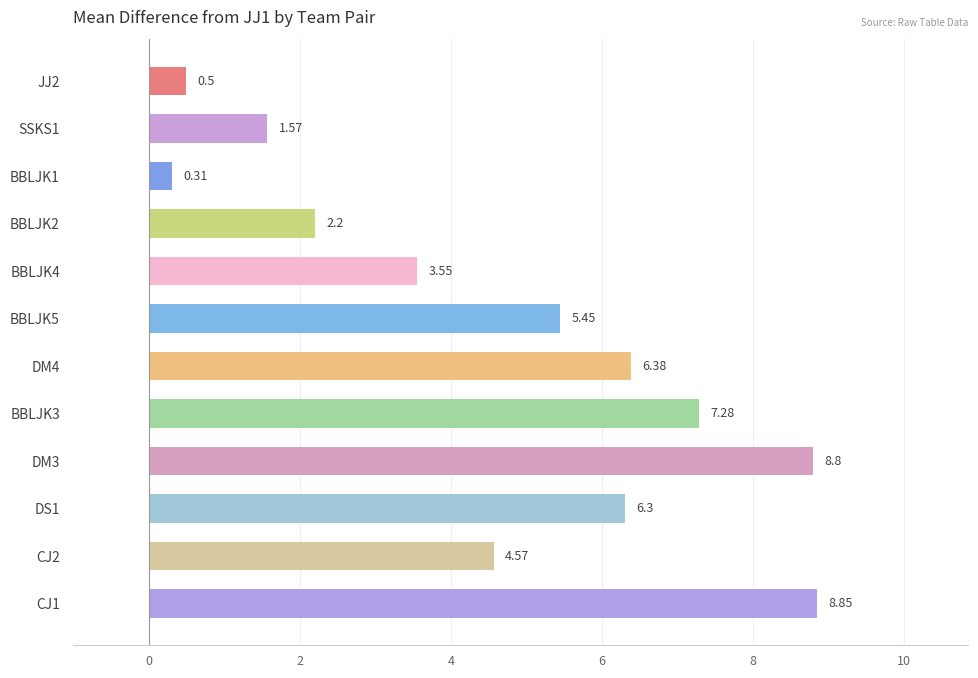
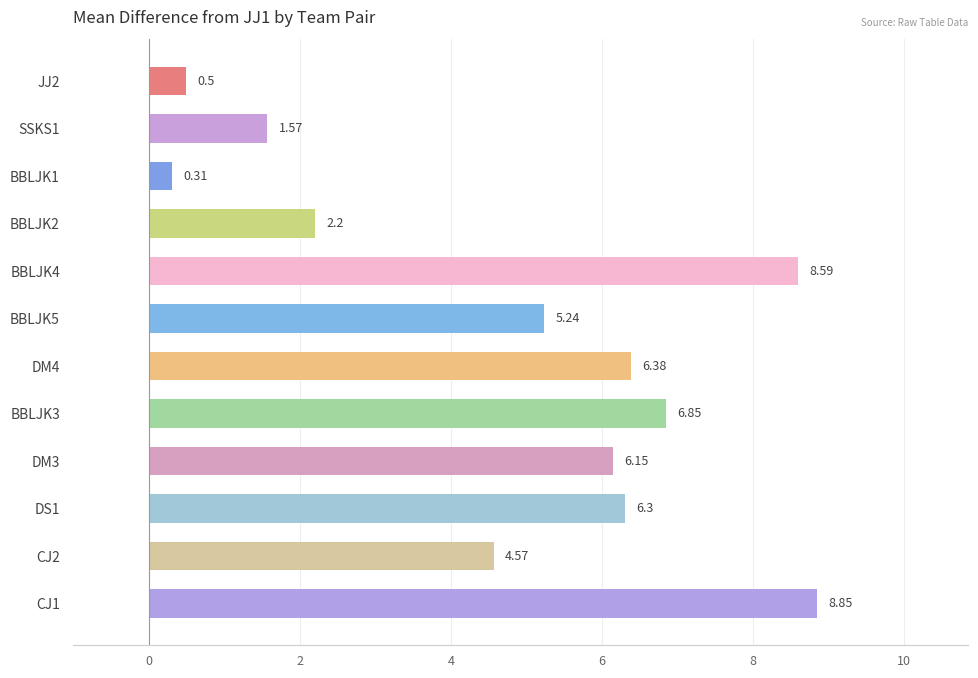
  {
    "JJ2": 0.5,
    "SSKS1": 1.57,
    "BBLJK1": 0.31,
    "BBLJK2": 2.2,
-   "BBLJK4": 3.55,
-   "BBLJK5": 5.45,
+   "BBLJK4": 8.59,
+   "BBLJK5": 5.24,
    "DM4": 6.38,
-   "BBLJK3": 7.28,
-   "DM3": 8.8,
+   "BBLJK3": 6.85,
+   "DM3": 6.15,
    "DS1": 6.3,
    "CJ2": 4.57,
    "CJ1": 8.85
  }
